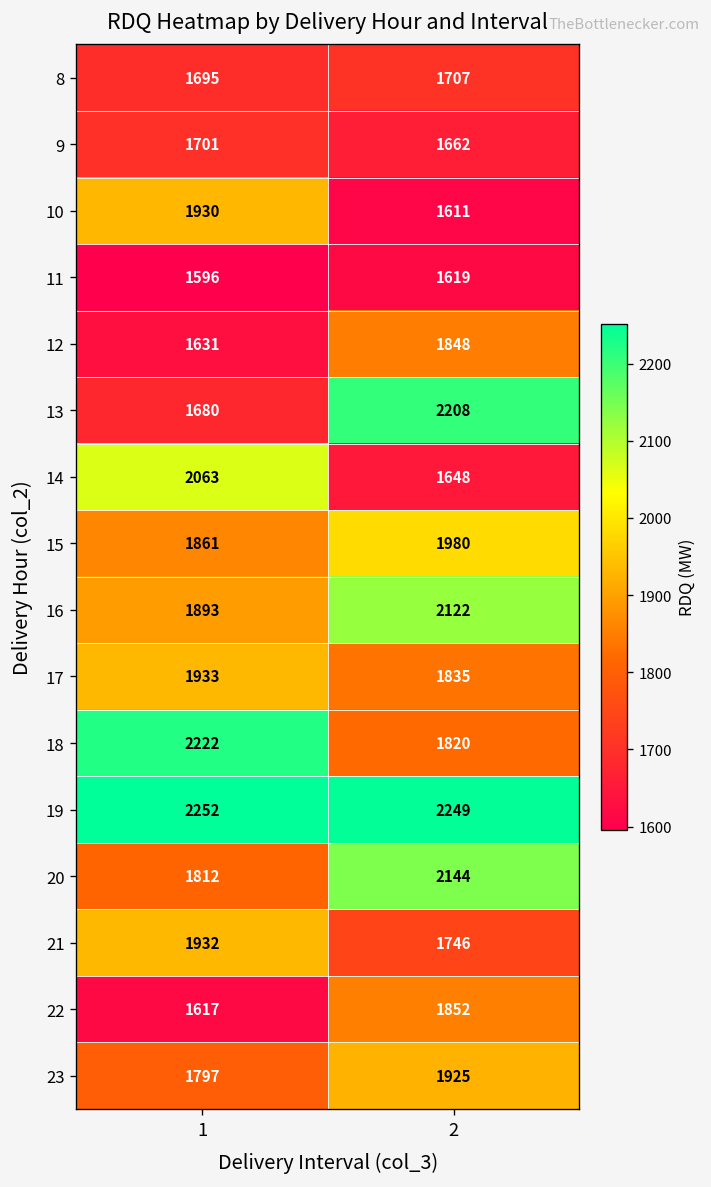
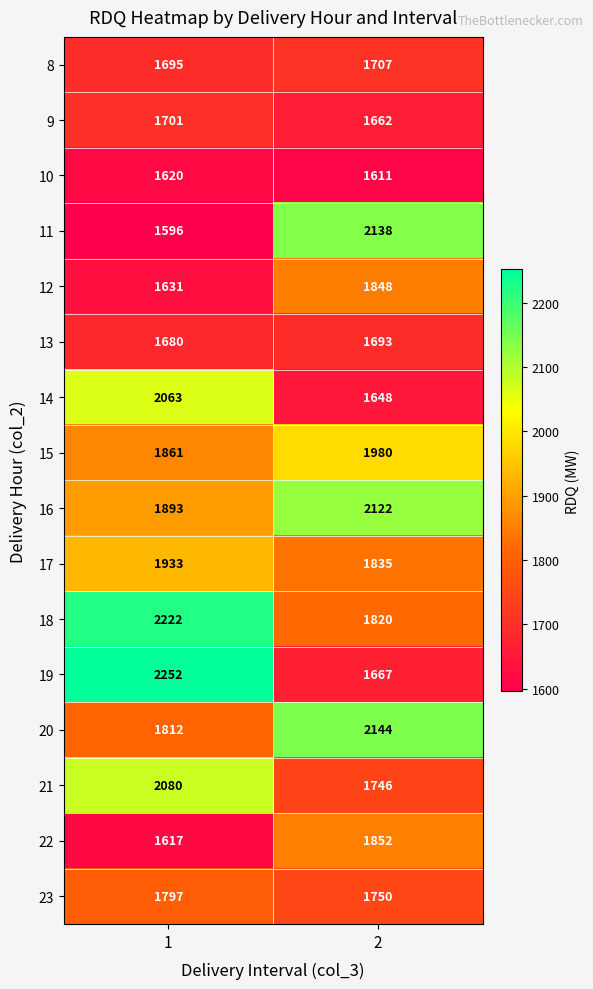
  {
    "8": {
      "1": 1695,
      "2": 1707
    },
    "9": {
      "1": 1701,
      "2": 1662
    },
    "10": {
-     "1": 1930,
+     "1": 1620,
      "2": 1611
    },
    "11": {
      "1": 1596,
-     "2": 1619
+     "2": 2138
    },
    "12": {
      "1": 1631,
      "2": 1848
    },
    "13": {
      "1": 1680,
-     "2": 2208
+     "2": 1693
    },
    "14": {
      "1": 2063,
      "2": 1648
    },
    "15": {
      "1": 1861,
      "2": 1980
    },
    "16": {
      "1": 1893,
      "2": 2122
    },
    "17": {
      "1": 1933,
      "2": 1835
    },
    "18": {
      "1": 2222,
      "2": 1820
    },
    "19": {
      "1": 2252,
-     "2": 2249
+     "2": 1667
    },
    "20": {
      "1": 1812,
      "2": 2144
    },
    "21": {
-     "1": 1932,
+     "1": 2080,
      "2": 1746
    },
    "22": {
      "1": 1617,
      "2": 1852
    },
    "23": {
      "1": 1797,
-     "2": 1925
+     "2": 1750
    }
  }
